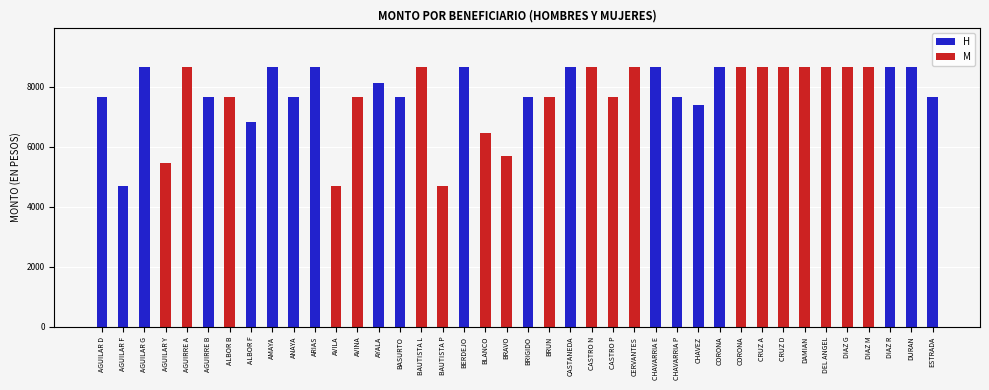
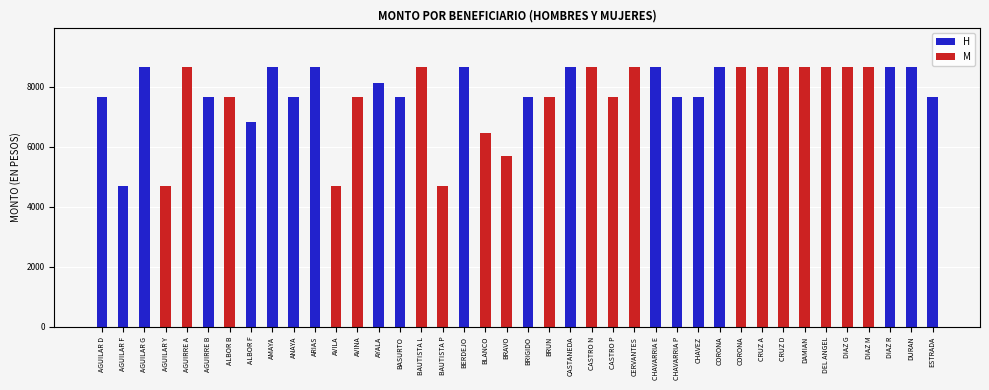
  {
    "H": {
      "AGUILAR D": 7700,
      "AGUILAR F": 4700,
      "AGUILAR G": 8600,
      "AGUIRRE B": 7700,
      "ALBOR F": 6800,
      "AMAYA": 8600,
      "ANAYA": 7700,
      "ARIAS": 8600,
      "AYALA": 8100,
      "BASURTO": 7700,
      "BERDEJO": 8600,
      "BRIGIDO": 7700,
      "CASTANEDA": 8600,
      "CHAVARRIA E": 8600,
      "CHAVARRIA P": 7700,
-     "CHAVEZ": 7400,
+     "CHAVEZ": 7700,
      "CORONA": 8600,
      "DIAZ R": 8600,
      "DURAN": 8600,
      "ESTRADA": 7700
    },
    "M": {
-     "AGUILAR Y": 5500,
+     "AGUILAR Y": 4700,
      "AGUIRRE A": 8600,
      "ALBOR B": 7700,
      "AVILA": 4700,
      "AVINA": 7700,
      "BAUTISTA L": 8600,
      "BAUTISTA P": 4700,
      "BLANCO": 6500,
      "BRAVO": 5700,
      "BRUN": 7700,
      "CASTRO N": 8600,
      "CASTRO P": 7700,
      "CERVANTES": 8600,
      "CORONA": 8600,
      "CRUZ A": 8600,
      "CRUZ D": 8600,
      "DAMIAN": 8600,
      "DEL ANGEL": 8600,
      "DIAZ G": 8600,
      "DIAZ M": 8600
    }
  }
